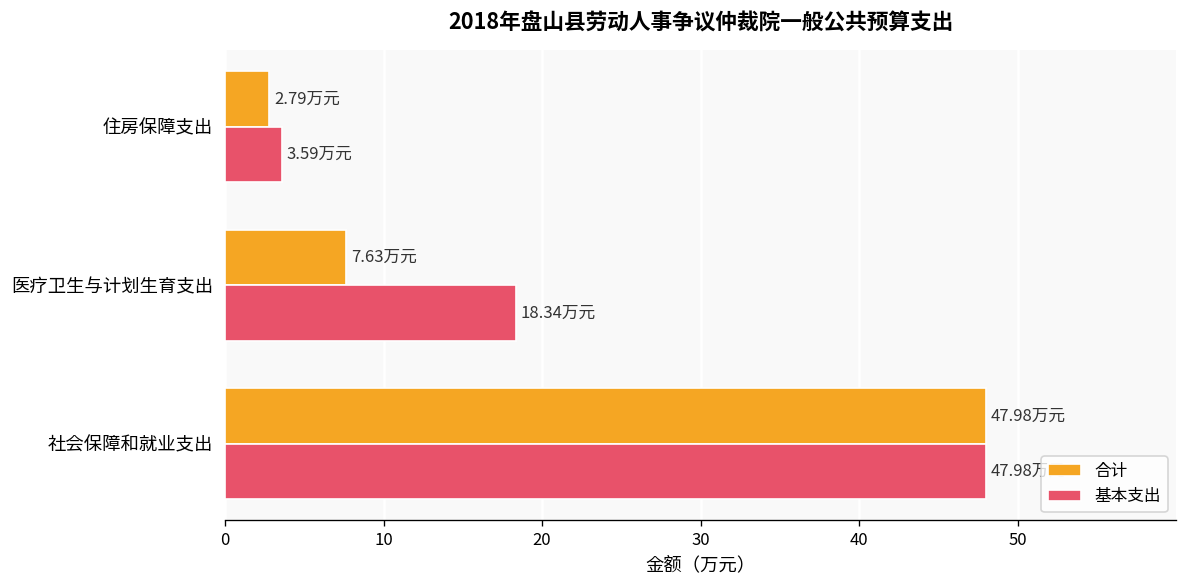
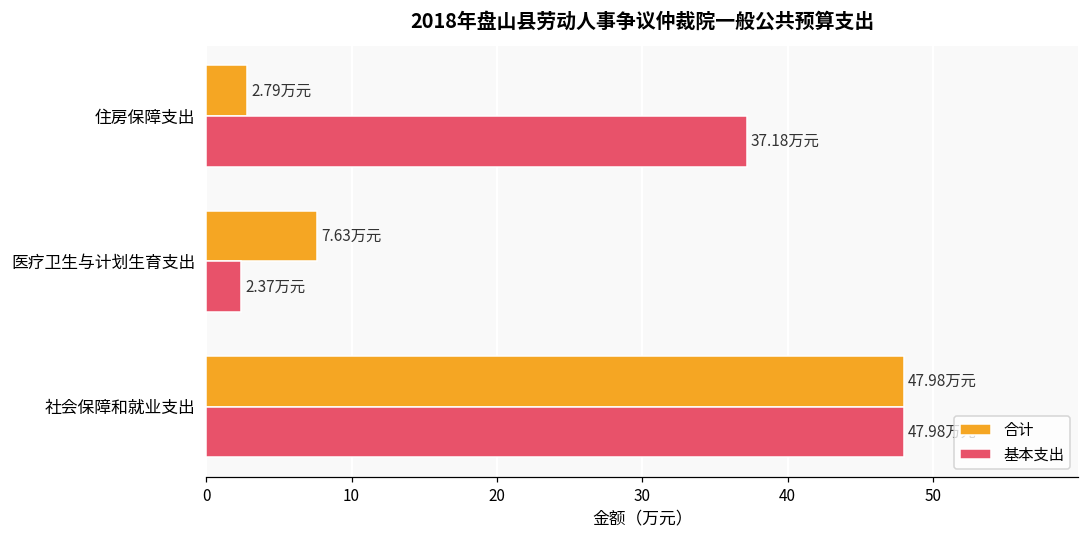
  {
    "合计": {
      "住房保障支出": 2.79,
      "医疗卫生与计划生育支出": 7.63,
      "社会保障和就业支出": 47.98
    },
    "基本支出": {
-     "住房保障支出": 3.59,
-     "医疗卫生与计划生育支出": 18.34
+     "住房保障支出": 37.18,
+     "医疗卫生与计划生育支出": 2.37
    }
  }
